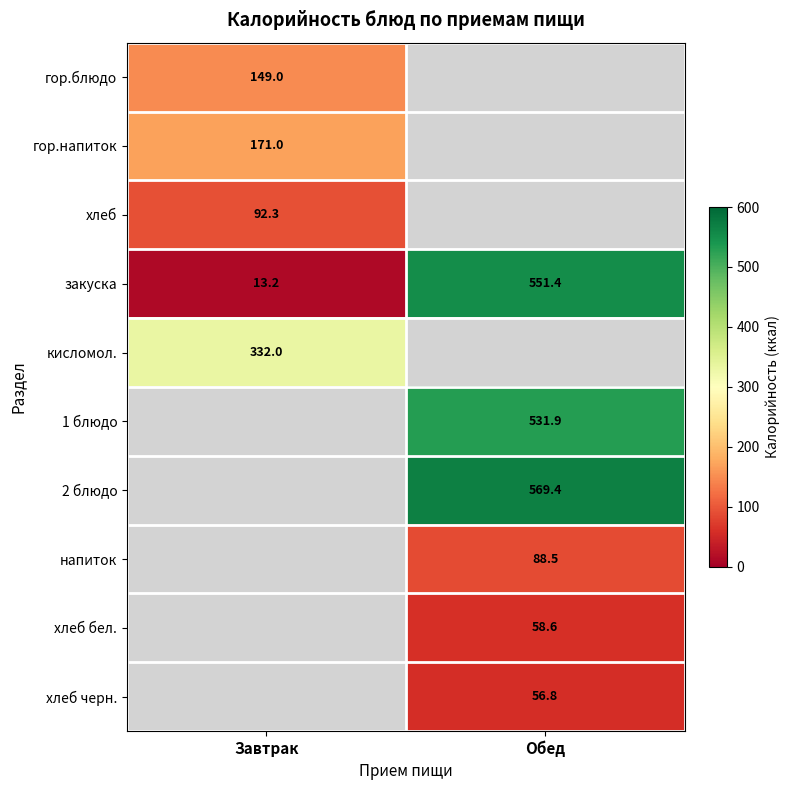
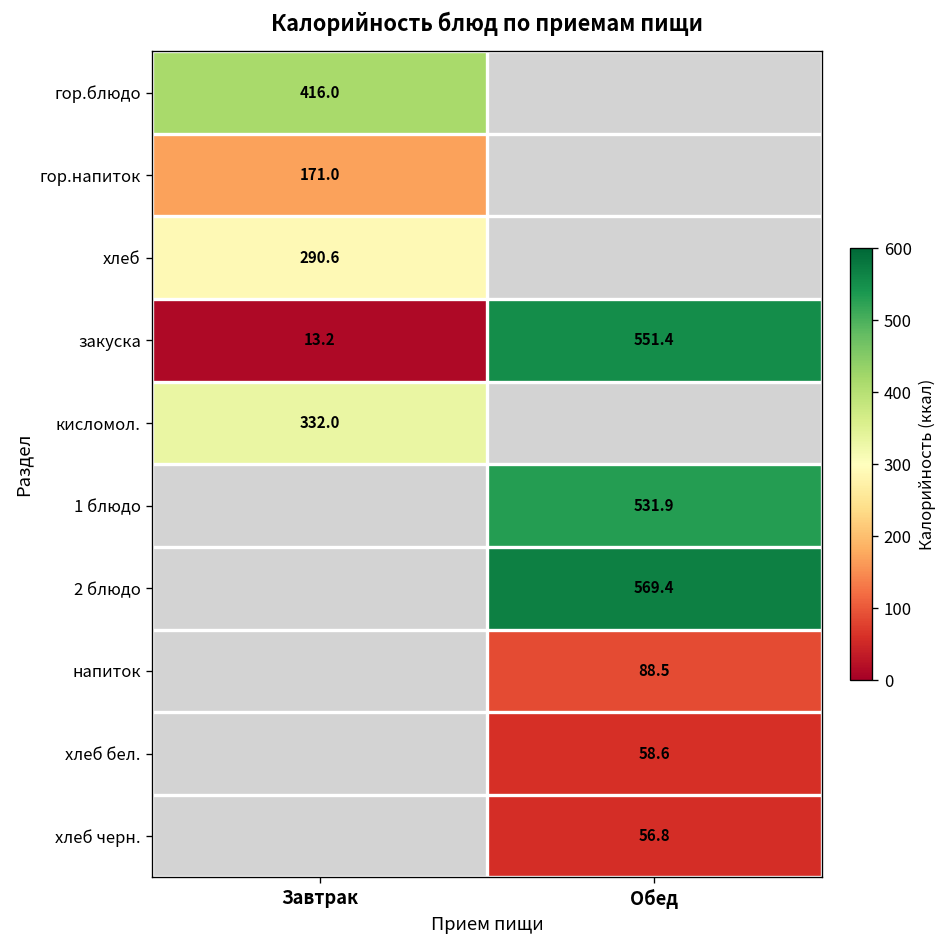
  {
    "гор.блюдо": {
-     "Завтрак": 149.0
+     "Завтрак": 416.0
    },
    "гор.напиток": {
      "Завтрак": 171.0
    },
    "хлеб": {
-     "Завтрак": 92.3
+     "Завтрак": 290.6
    },
    "закуска": {
      "Завтрак": 13.2,
      "Обед": 551.4
    },
    "кисломол.": {
      "Завтрак": 332.0
    },
    "1 блюдо": {
      "Обед": 531.9
    },
    "2 блюдо": {
      "Обед": 569.4
    },
    "напиток": {
      "Обед": 88.5
    },
    "хлеб бел.": {
      "Обед": 58.6
    },
    "хлеб черн.": {
      "Обед": 56.8
    }
  }
